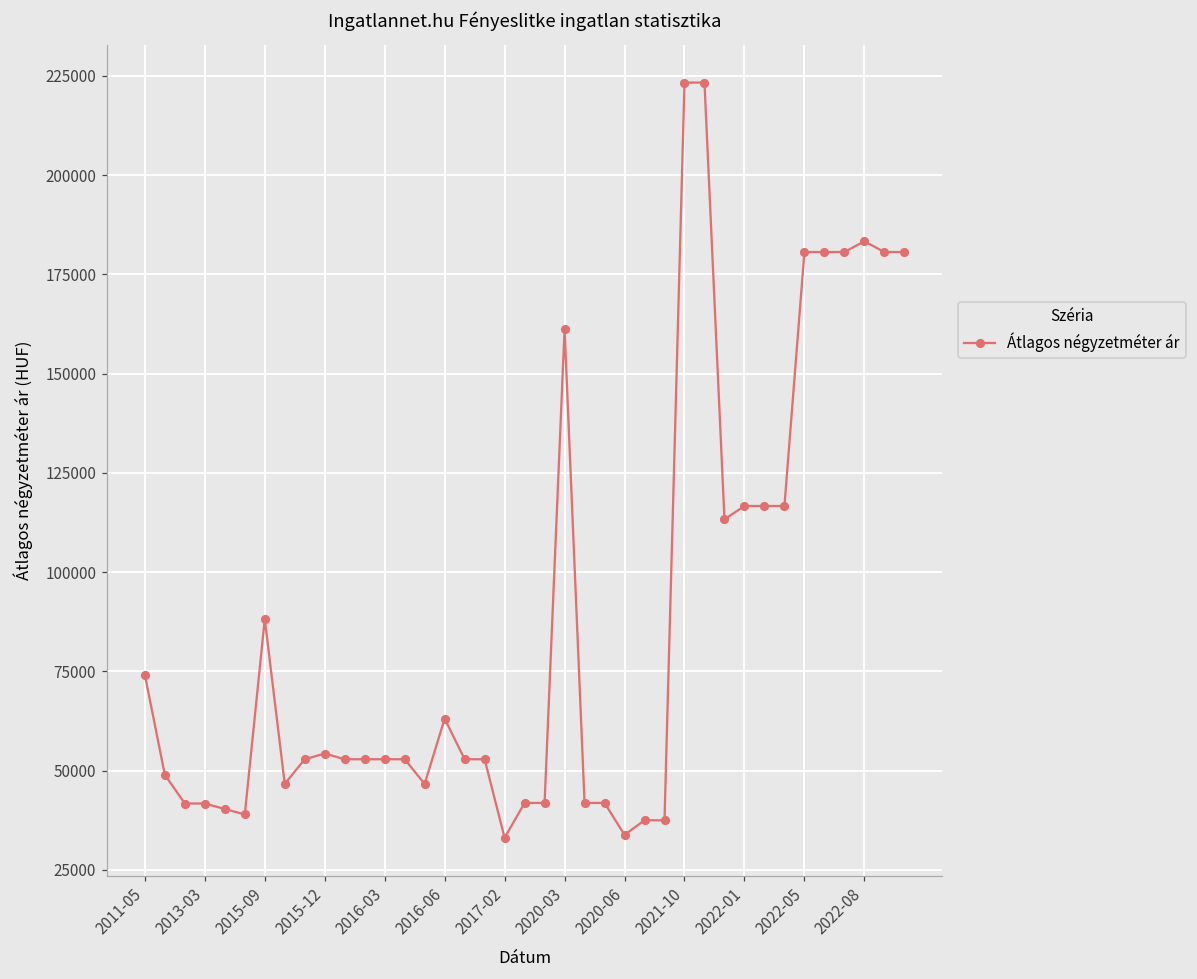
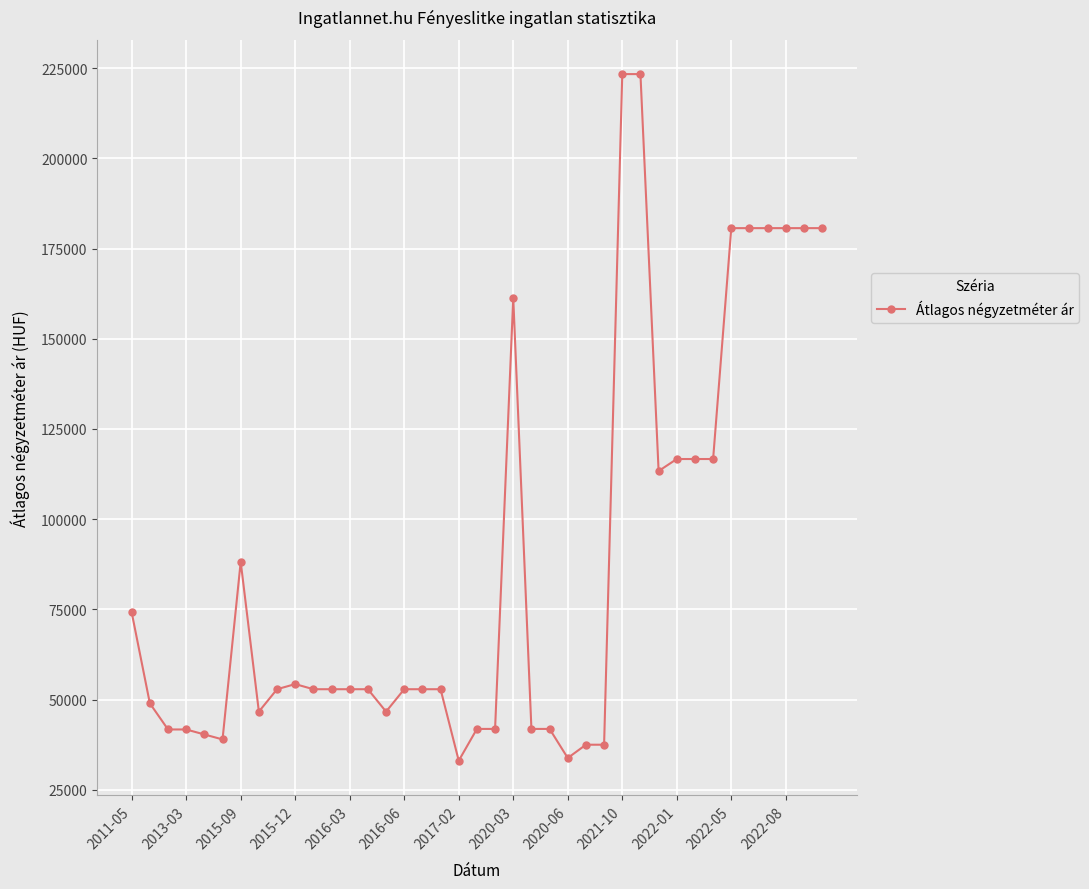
  {
    "2011-05": 74000,
    "2013-03": 42000,
    "2015-09": 88000,
    "2015-12": 54000,
    "2016-03": 53000,
-   "2016-06": 63000,
+   "2016-06": 53000,
    "2017-02": 33000,
    "2020-03": 161000,
    "2020-06": 34000,
    "2021-10": 223000,
    "2022-01": 117000,
    "2022-05": 181000,
-   "2022-08": 183000
+   "2022-08": 181000
  }
